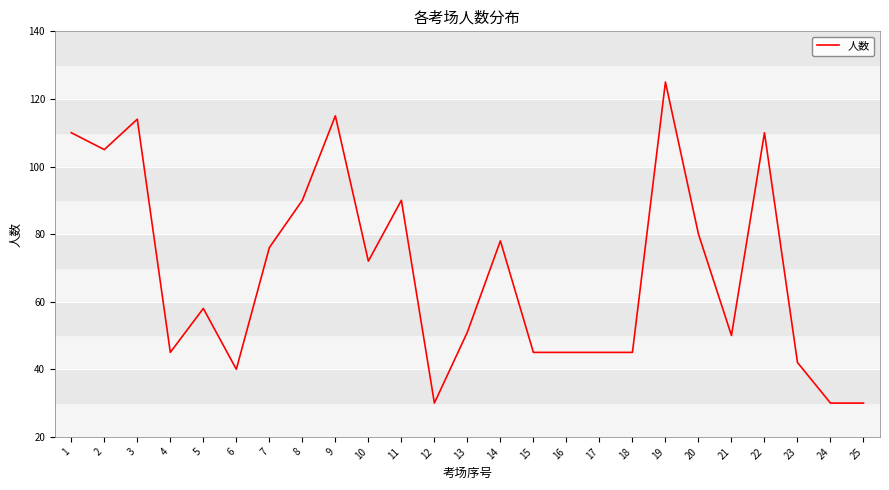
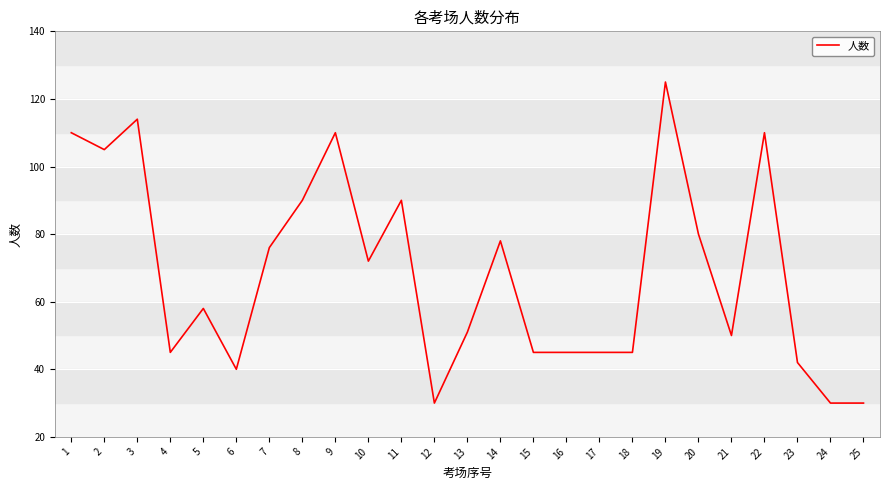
  {
    "1": 110,
    "2": 105,
    "3": 114,
    "4": 45,
    "5": 58,
    "6": 40,
    "7": 76,
    "8": 90,
-   "9": 115,
+   "9": 110,
    "10": 72,
    "11": 90,
    "12": 30,
    "13": 51,
    "14": 78,
    "15": 45,
    "16": 45,
    "17": 45,
    "18": 45,
    "19": 125,
    "20": 80,
    "21": 50,
    "22": 110,
    "23": 42,
    "24": 30,
    "25": 30
  }
